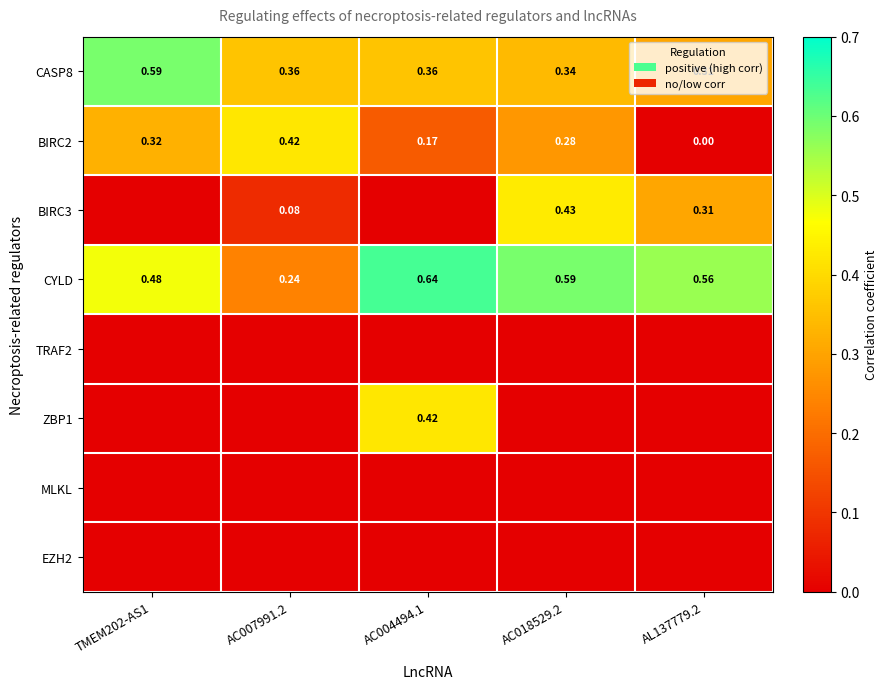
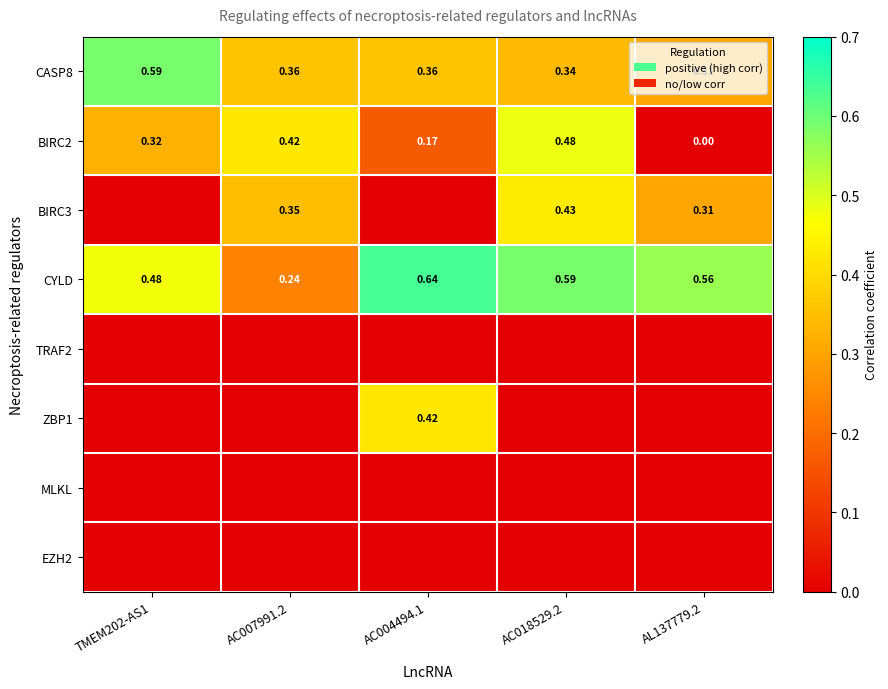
  {
    "CASP8": {
      "TMEM202-AS1": 0.59,
      "AC007991.2": 0.36,
      "AC004494.1": 0.36,
      "AC018529.2": 0.34
    },
    "BIRC2": {
      "TMEM202-AS1": 0.32,
      "AC007991.2": 0.42,
      "AC004494.1": 0.17,
-     "AC018529.2": 0.28,
+     "AC018529.2": 0.48,
      "AL137779.2": 0.00
    },
    "BIRC3": {
-     "AC007991.2": 0.08,
+     "AC007991.2": 0.35,
      "AC018529.2": 0.43,
      "AL137779.2": 0.31
    },
    "CYLD": {
      "TMEM202-AS1": 0.48,
      "AC007991.2": 0.24,
      "AC004494.1": 0.64,
      "AC018529.2": 0.59,
      "AL137779.2": 0.56
    },
    "ZBP1": {
      "AC004494.1": 0.42
    }
  }
